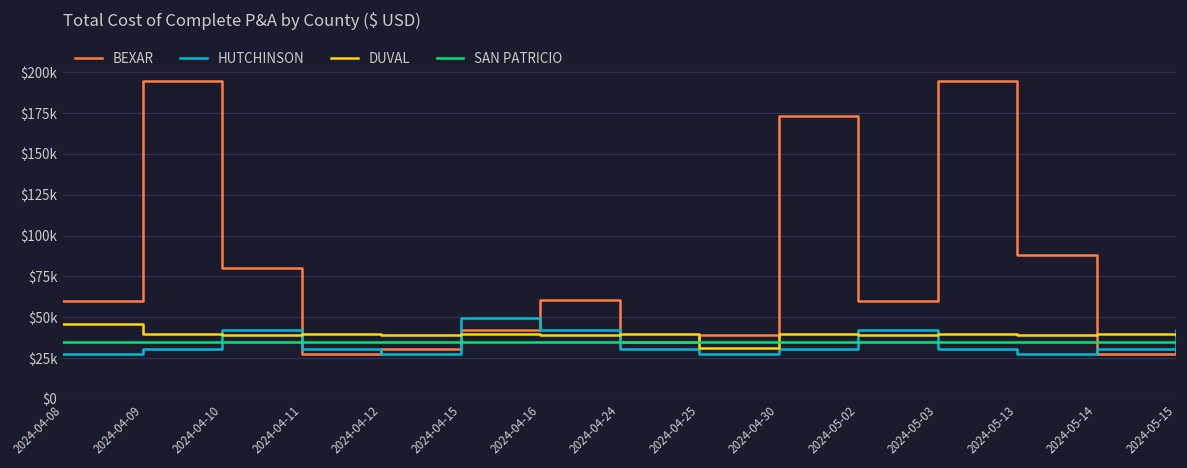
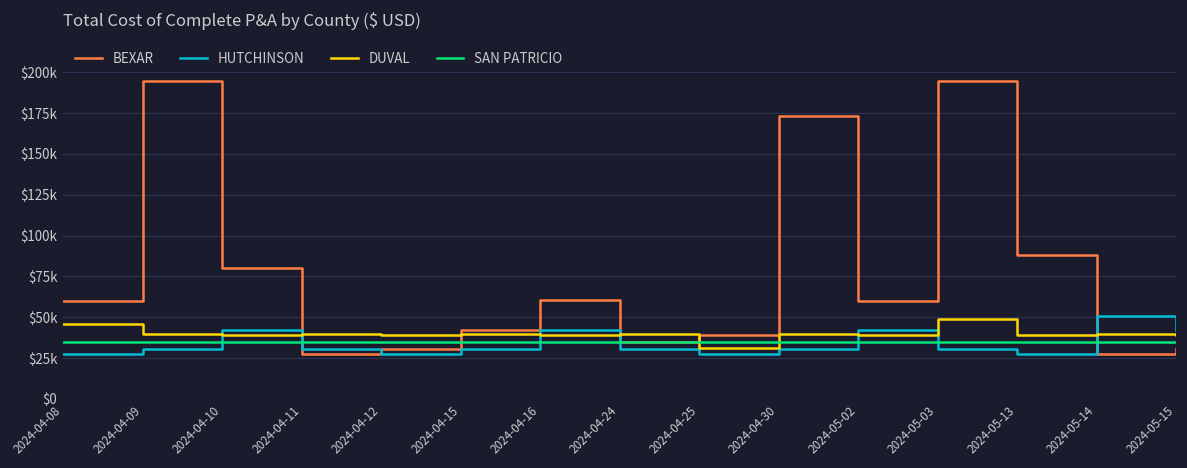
  {
    "BEXAR": {
      "2024-04-08": "$60000",
      "2024-04-09": "$195000",
      "2024-04-10": "$80000",
      "2024-04-11": "$27000",
      "2024-04-12": "$31000",
      "2024-04-15": "$42000",
      "2024-04-16": "$61000",
      "2024-04-25": "$39000",
      "2024-04-30": "$173000",
      "2024-05-02": "$60000",
      "2024-05-03": "$195000",
      "2024-05-13": "$88000",
      "2024-05-14": "$27000",
      "2024-05-15": "$31000"
    },
    "HUTCHINSON": {
      "2024-04-08": "$27000",
      "2024-04-09": "$31000",
      "2024-04-10": "$42000",
      "2024-04-11": "$30000",
      "2024-04-12": "$27000",
-     "2024-04-15": "$50000",
+     "2024-04-15": "$31000",
      "2024-04-16": "$42000",
      "2024-04-24": "$30000",
      "2024-04-25": "$27000",
      "2024-04-30": "$31000",
      "2024-05-02": "$42000",
      "2024-05-03": "$30000",
      "2024-05-13": "$27000",
-     "2024-05-14": "$31000",
+     "2024-05-14": "$51000",
      "2024-05-15": "$42000"
    },
    "DUVAL": {
      "2024-04-08": "$46000",
      "2024-04-09": "$39000",
      "2024-04-10": "$39000",
      "2024-04-11": "$39000",
      "2024-04-12": "$39000",
      "2024-04-15": "$39000",
      "2024-04-16": "$39000",
      "2024-04-24": "$39000",
      "2024-04-25": "$31000",
      "2024-04-30": "$39000",
      "2024-05-02": "$39000",
-     "2024-05-03": "$39000",
+     "2024-05-03": "$49000",
      "2024-05-13": "$39000",
      "2024-05-14": "$39000",
      "2024-05-15": "$39000"
    },
    "SAN PATRICIO": {
      "2024-04-08": "$35000",
      "2024-04-09": "$35000",
      "2024-04-10": "$35000",
      "2024-04-11": "$35000",
      "2024-04-12": "$35000",
      "2024-04-15": "$35000",
      "2024-04-16": "$35000",
      "2024-04-25": "$35000",
      "2024-04-30": "$35000",
      "2024-05-02": "$35000",
      "2024-05-03": "$35000",
      "2024-05-13": "$35000",
      "2024-05-14": "$35000",
      "2024-05-15": "$35000"
    }
  }
